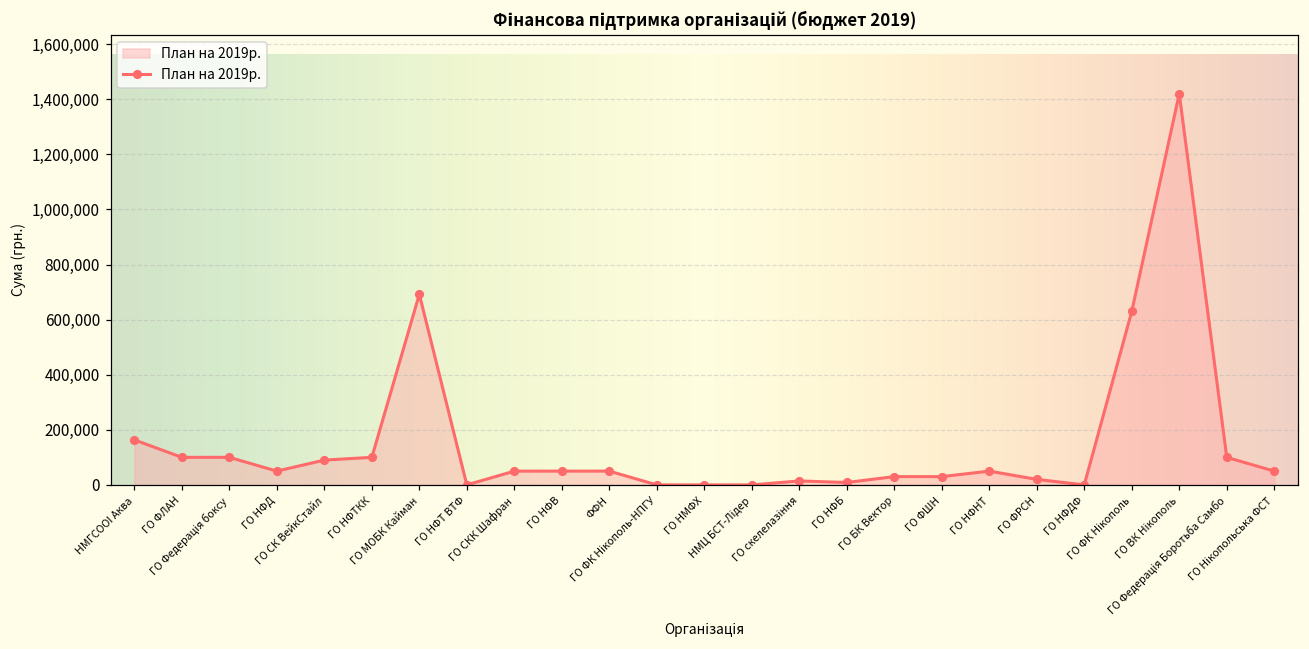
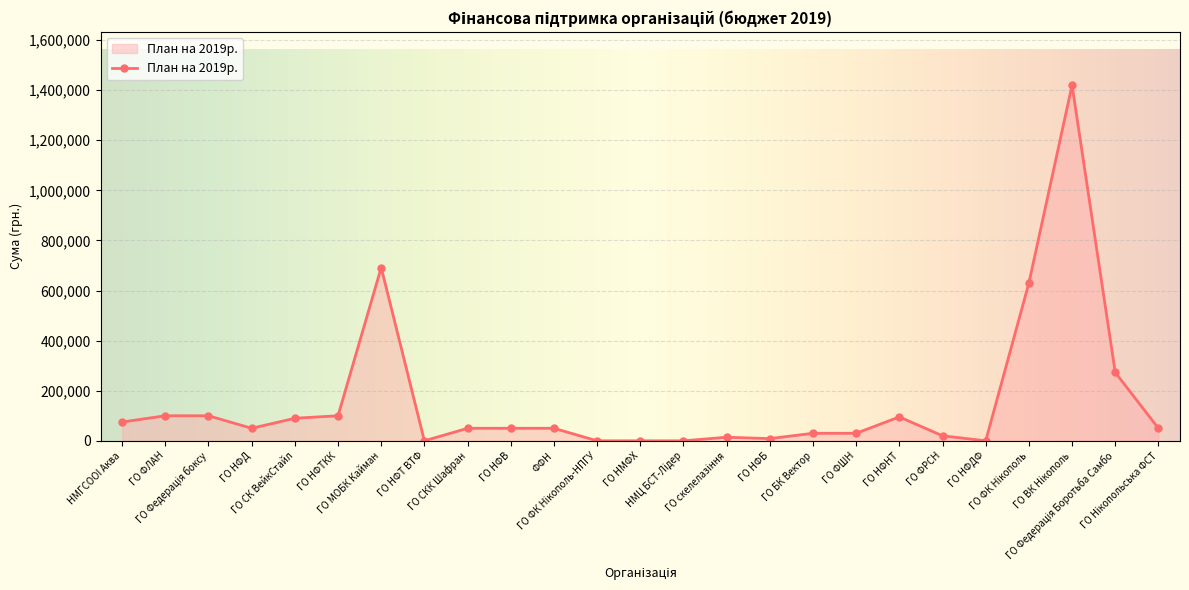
  {
-   "НМГСООІ Аква": "160,000",
+   "НМГСООІ Аква": "80,000",
    "ГО ФЛАН": "100,000",
    "ГО Федерація боксу": "100,000",
    "ГО НФД": "50,000",
    "ГО СК ВейкСтайл": "90,000",
    "ГО НФТКК": "100,000",
    "ГО МОБК Кайман": "690,000",
    "ГО НФТ ВТФ": "0",
    "ГО СКК Шафран": "50,000",
    "ГО НФВ": "50,000",
    "ФФН": "50,000",
    "ГО ФК Нікополь-НПГУ": "0",
    "ГО НМФХ": "0",
    "НМЦ БСТ-Лідер": "0",
    "ГО скелелазіння": "10,000",
    "ГО НФБ": "10,000",
    "ГО БК Вектор": "30,000",
    "ГО ФШН": "30,000",
-   "ГО НФНТ": "50,000",
+   "ГО НФНТ": "100,000",
    "ГО ФРСН": "20,000",
    "ГО НФДФ": "0",
    "ГО ФК Нікополь": "630,000",
    "ГО ВК Нікополь": "1,420,000",
-   "ГО Федерація Боротьба Самбо": "100,000",
+   "ГО Федерація Боротьба Самбо": "270,000",
    "ГО Нікопольська ФСТ": "50,000"
  }
